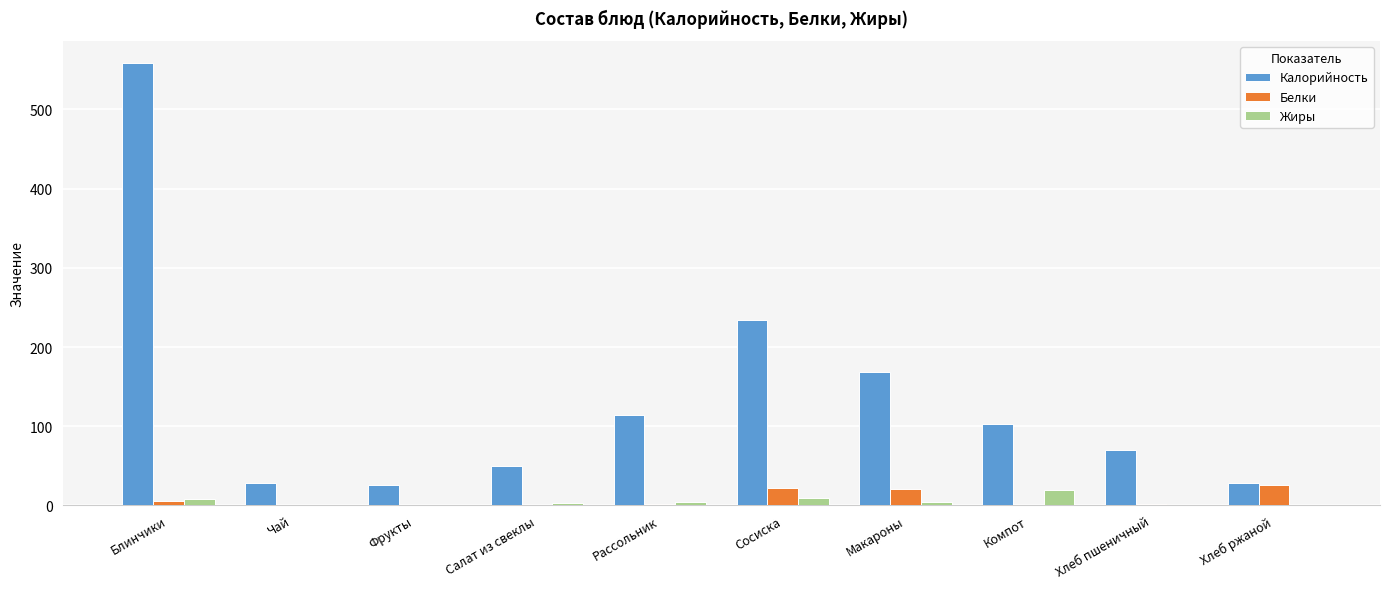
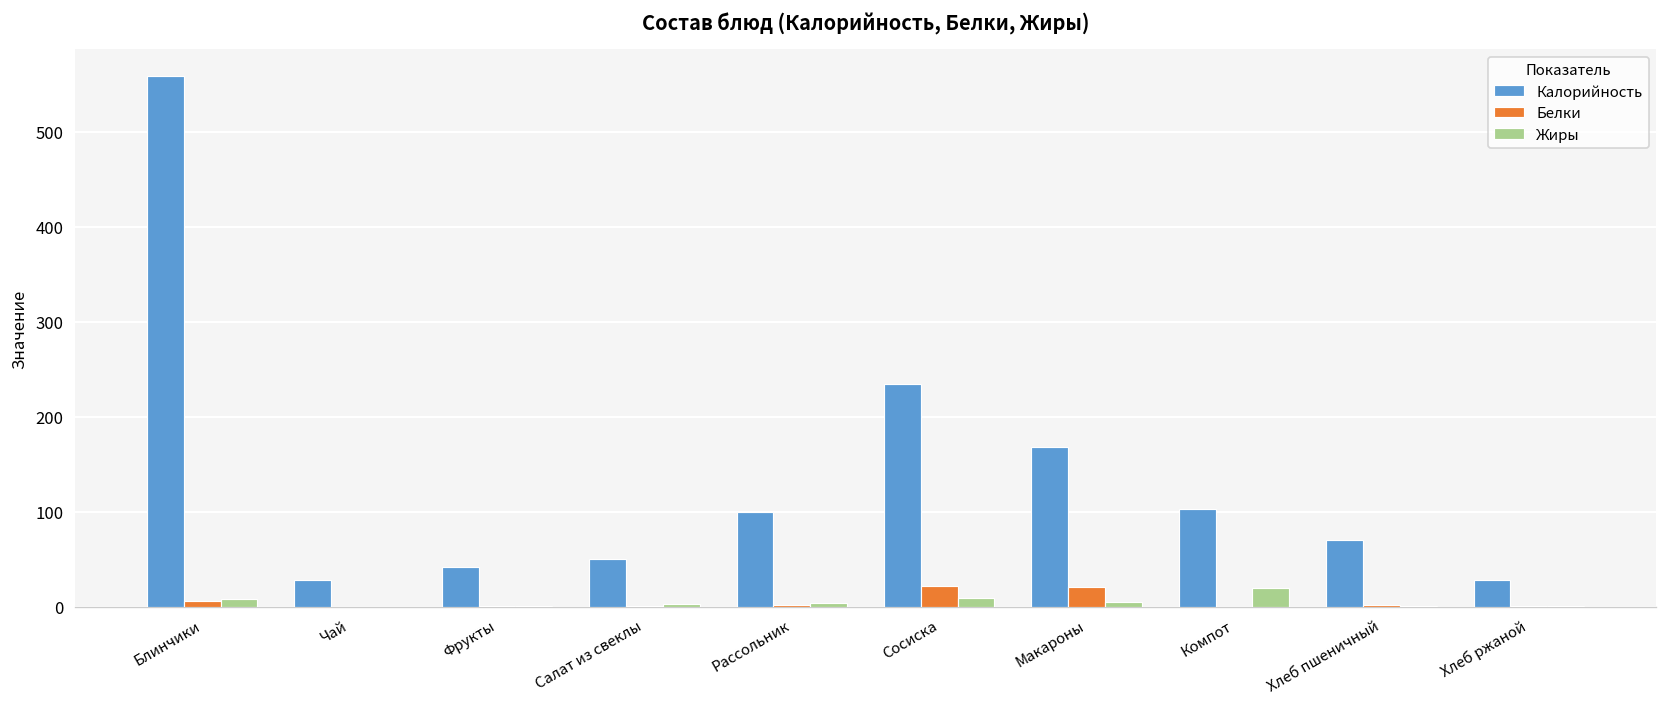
  {
    "Калорийность": {
      "Блинчики": 560,
      "Чай": 30,
-     "Фрукты": 30,
+     "Фрукты": 40,
      "Салат из свеклы": 50,
-     "Рассольник": 110,
+     "Рассольник": 100,
      "Сосиска": 230,
      "Макароны": 170,
      "Компот": 100,
      "Хлеб пшеничный": 70,
      "Хлеб ржаной": 30
    },
    "Белки": {
      "Блинчики": 10,
      "Сосиска": 20,
      "Макароны": 20,
-     "Хлеб ржаной": 30
+     "Хлеб ржаной": 0
    },
    "Жиры": {
      "Блинчики": 10,
      "Рассольник": 0,
      "Сосиска": 10,
      "Макароны": 0,
      "Компот": 20
    }
  }
